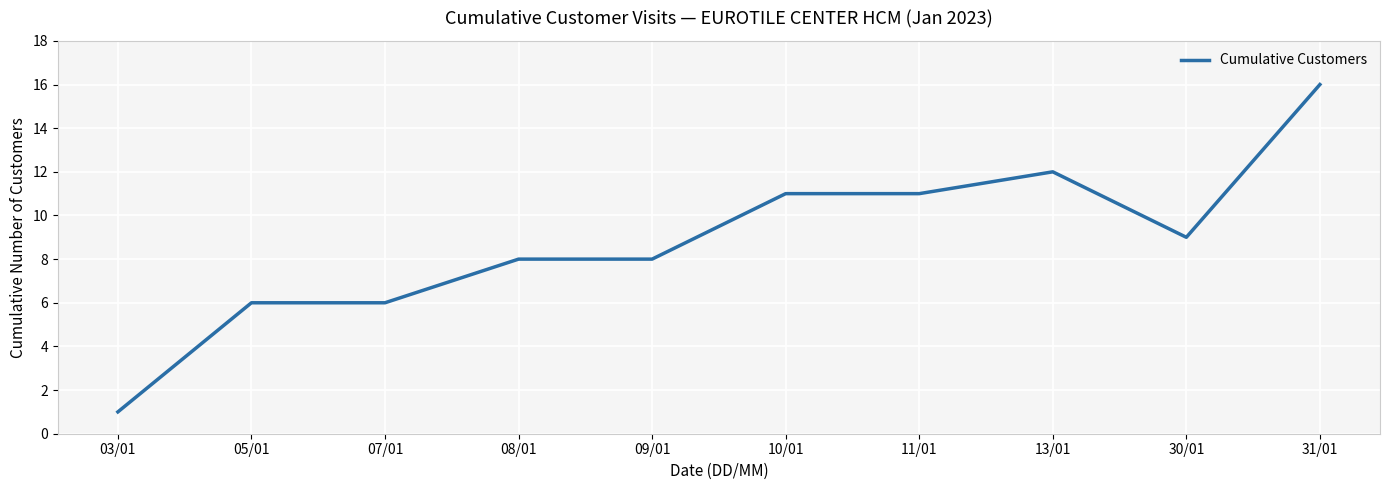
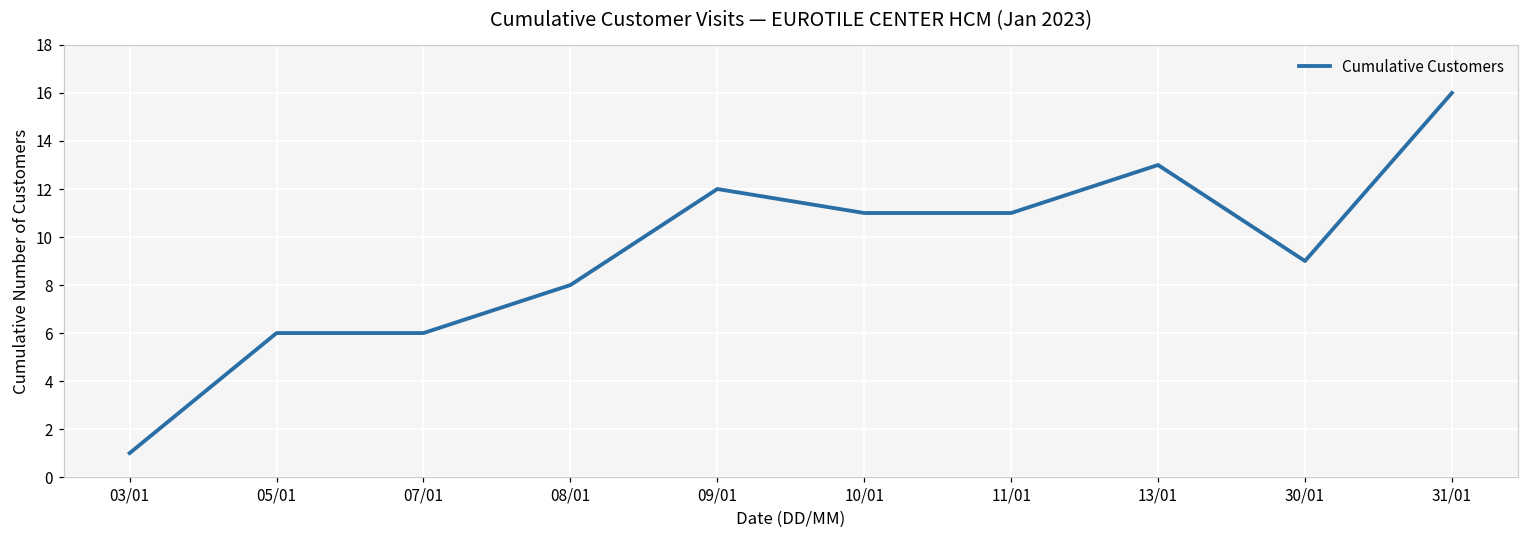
  {
    "03/01": 1,
    "05/01": 6,
    "07/01": 6,
    "08/01": 8,
-   "09/01": 8,
+   "09/01": 12,
    "10/01": 11,
    "11/01": 11,
-   "13/01": 12,
+   "13/01": 13,
    "30/01": 9,
    "31/01": 16
  }
